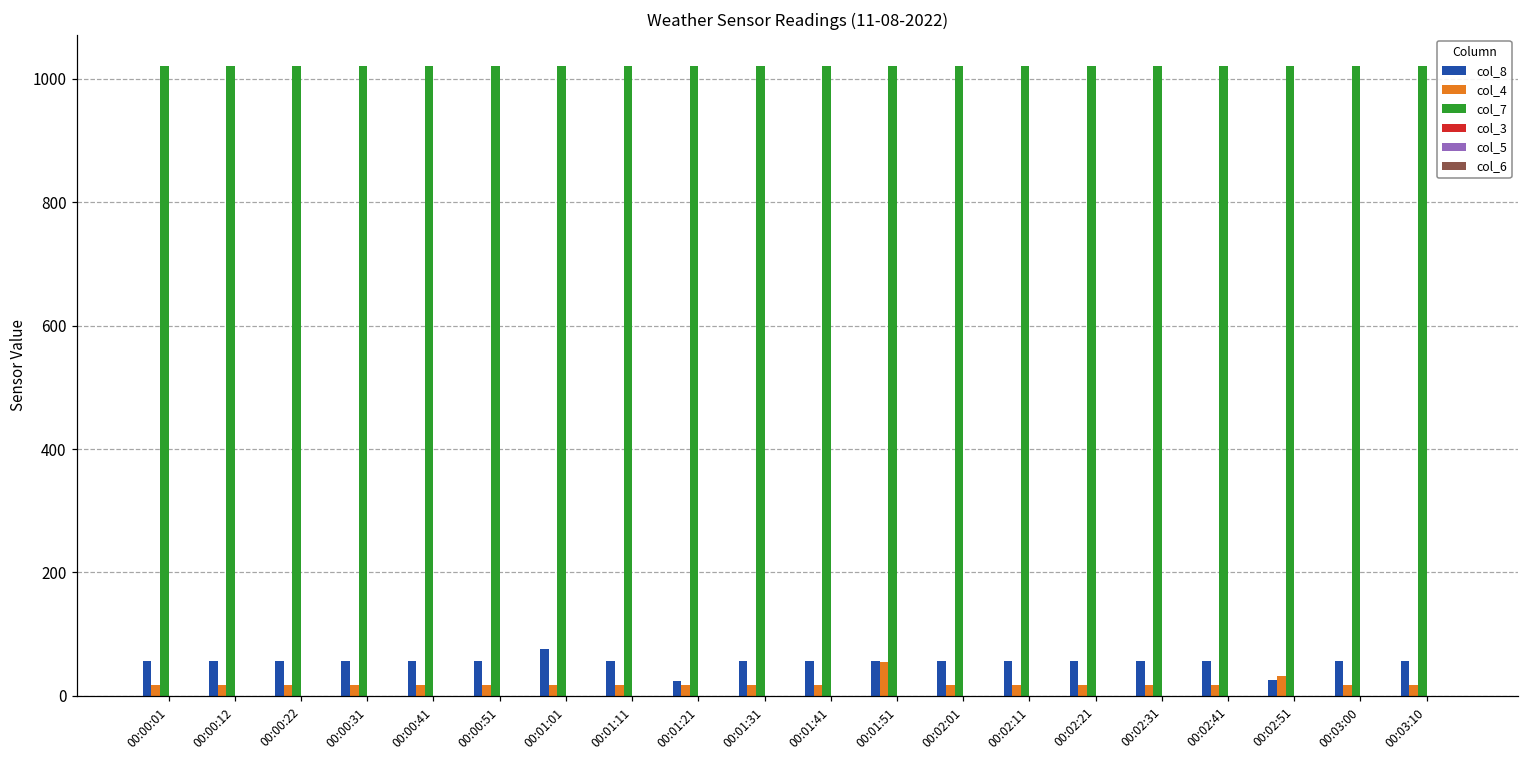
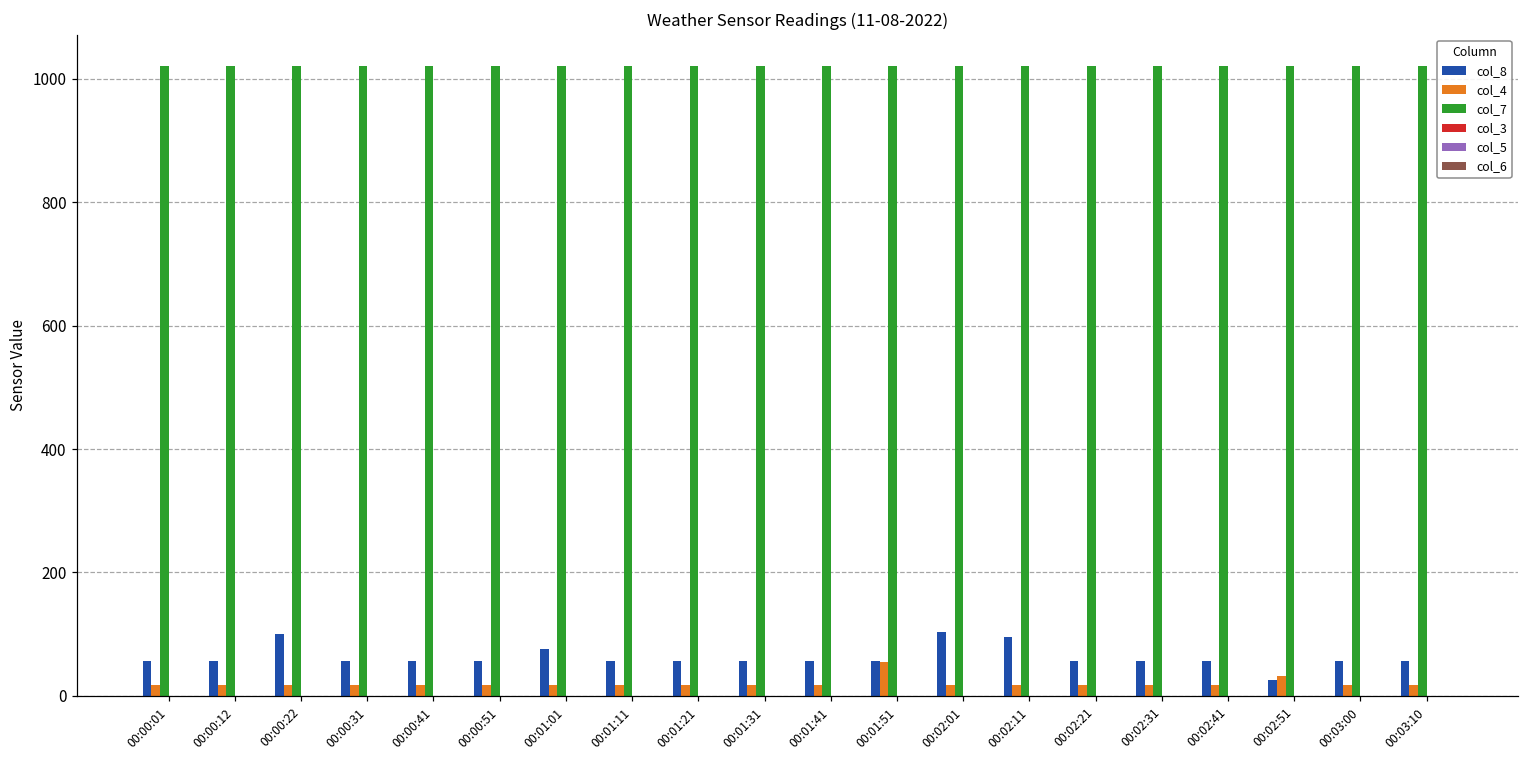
  {
    "col_8": {
      "00:00:01": 60,
      "00:00:12": 60,
-     "00:00:22": 60,
+     "00:00:22": 100,
      "00:00:31": 60,
      "00:00:41": 60,
      "00:00:51": 60,
      "00:01:01": 80,
      "00:01:11": 60,
-     "00:01:21": 20,
+     "00:01:21": 60,
      "00:01:31": 60,
      "00:01:41": 60,
      "00:01:51": 60,
-     "00:02:01": 60,
-     "00:02:11": 60,
+     "00:02:01": 100,
+     "00:02:11": 90,
      "00:02:21": 60,
      "00:02:31": 60,
      "00:02:41": 60,
      "00:02:51": 30,
      "00:03:00": 60,
      "00:03:10": 60
    },
    "col_4": {
      "00:00:01": 20,
      "00:00:12": 20,
      "00:00:22": 20,
      "00:00:31": 20,
      "00:00:41": 20,
      "00:00:51": 20,
      "00:01:01": 20,
      "00:01:11": 20,
      "00:01:21": 20,
      "00:01:31": 20,
      "00:01:41": 20,
      "00:01:51": 50,
      "00:02:01": 20,
      "00:02:11": 20,
      "00:02:21": 20,
      "00:02:31": 20,
      "00:02:41": 20,
      "00:02:51": 30,
      "00:03:00": 20,
      "00:03:10": 20
    },
    "col_7": {
      "00:00:01": 1020,
      "00:00:12": 1020,
      "00:00:22": 1020,
      "00:00:31": 1020,
      "00:00:41": 1020,
      "00:00:51": 1020,
      "00:01:01": 1020,
      "00:01:11": 1020,
      "00:01:21": 1020,
      "00:01:31": 1020,
      "00:01:41": 1020,
      "00:01:51": 1020,
      "00:02:01": 1020,
      "00:02:11": 1020,
      "00:02:21": 1020,
      "00:02:31": 1020,
      "00:02:41": 1020,
      "00:02:51": 1020,
      "00:03:00": 1020,
      "00:03:10": 1020
    },
    "col_3": {
      "00:00:01": 0,
      "00:00:12": 0,
      "00:00:22": 0,
      "00:00:31": 0,
      "00:00:41": 0,
      "00:00:51": 0,
      "00:01:01": 0,
      "00:01:11": 0,
      "00:01:21": 0,
      "00:01:31": 0,
      "00:01:41": 0,
      "00:01:51": 0,
      "00:02:01": 0,
      "00:02:11": 0,
      "00:02:21": 0,
      "00:02:31": 0,
      "00:02:41": 0,
      "00:02:51": 0,
      "00:03:00": 0,
      "00:03:10": 0
    },
    "col_5": {
      "00:00:01": 0,
      "00:00:12": 0,
      "00:00:22": 0,
      "00:00:31": 0,
      "00:00:41": 0,
      "00:00:51": 0,
      "00:01:01": 0,
      "00:01:11": 0,
      "00:01:21": 0,
      "00:01:31": 0,
      "00:01:41": 0,
      "00:01:51": 0,
      "00:02:01": 0,
      "00:02:11": 0,
      "00:02:21": 0,
      "00:02:31": 0,
      "00:02:41": 0,
      "00:02:51": 0,
      "00:03:00": 0,
      "00:03:10": 0
    },
    "col_6": {
      "00:00:01": 0,
      "00:00:12": 0,
      "00:00:22": 0,
      "00:00:31": 0,
      "00:00:41": 0,
      "00:00:51": 0,
      "00:01:01": 0,
      "00:01:11": 0,
      "00:01:21": 0,
      "00:01:31": 0,
      "00:01:41": 0,
      "00:01:51": 0,
      "00:02:01": 0,
      "00:02:11": 0,
      "00:02:21": 0,
      "00:02:31": 0,
      "00:02:41": 0,
      "00:02:51": 0,
      "00:03:00": 0,
      "00:03:10": 0
    }
  }
